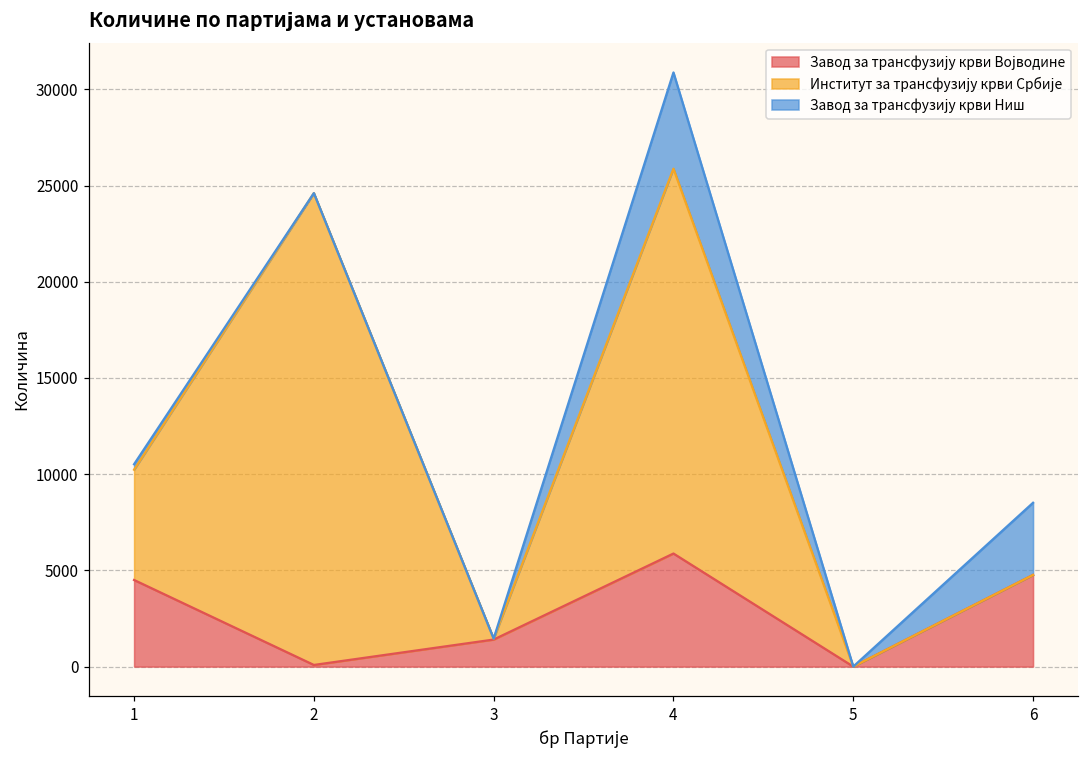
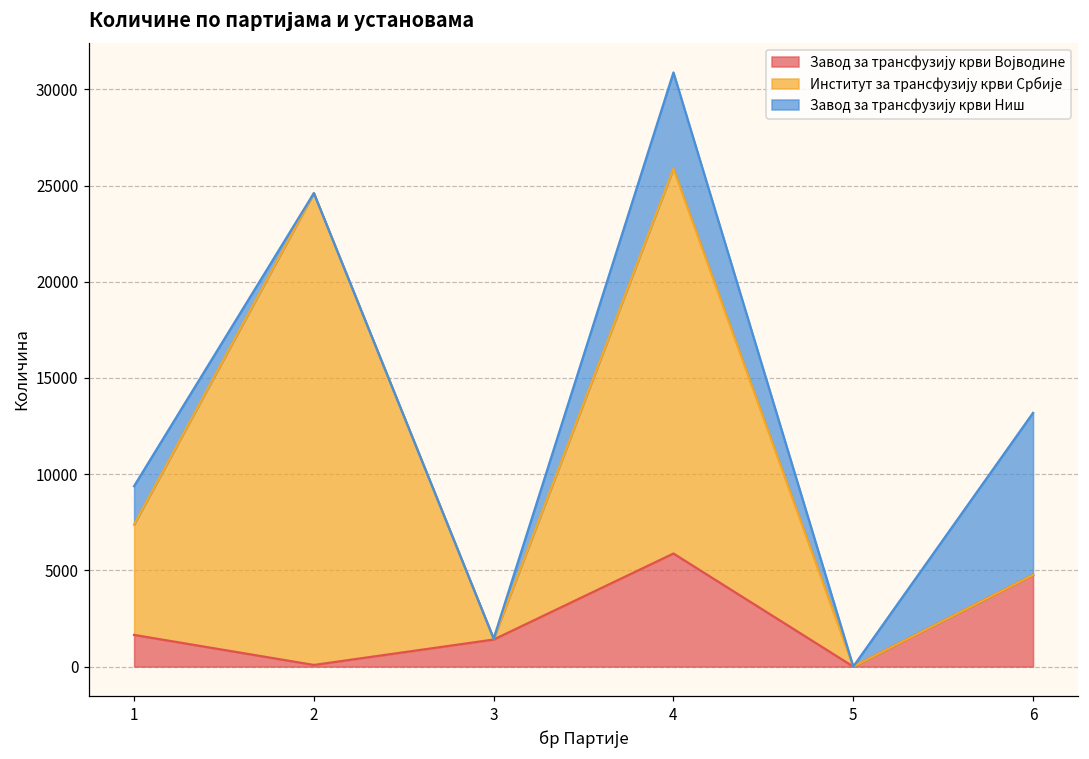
  {
    "Завод за трансфузију крви Војводине": {
-     "1": 4500,
+     "1": 1600,
      "2": 100,
      "4": 5900
    },
    "Институт за трансфузију крви Србије": {
      "1": 5700,
      "4": 20000
    },
    "Завод за трансфузију крви Ниш": {
-     "1": 300,
+     "1": 2000,
      "4": 5000,
-     "6": 3800
+     "6": 8400
    }
  }
